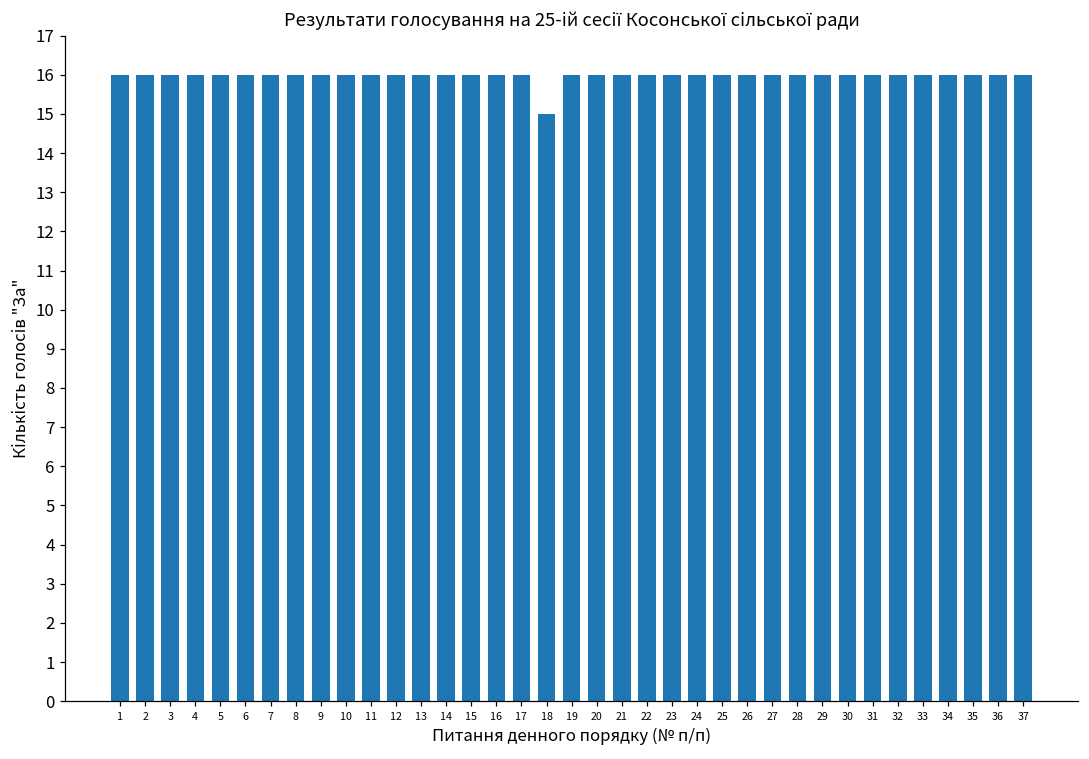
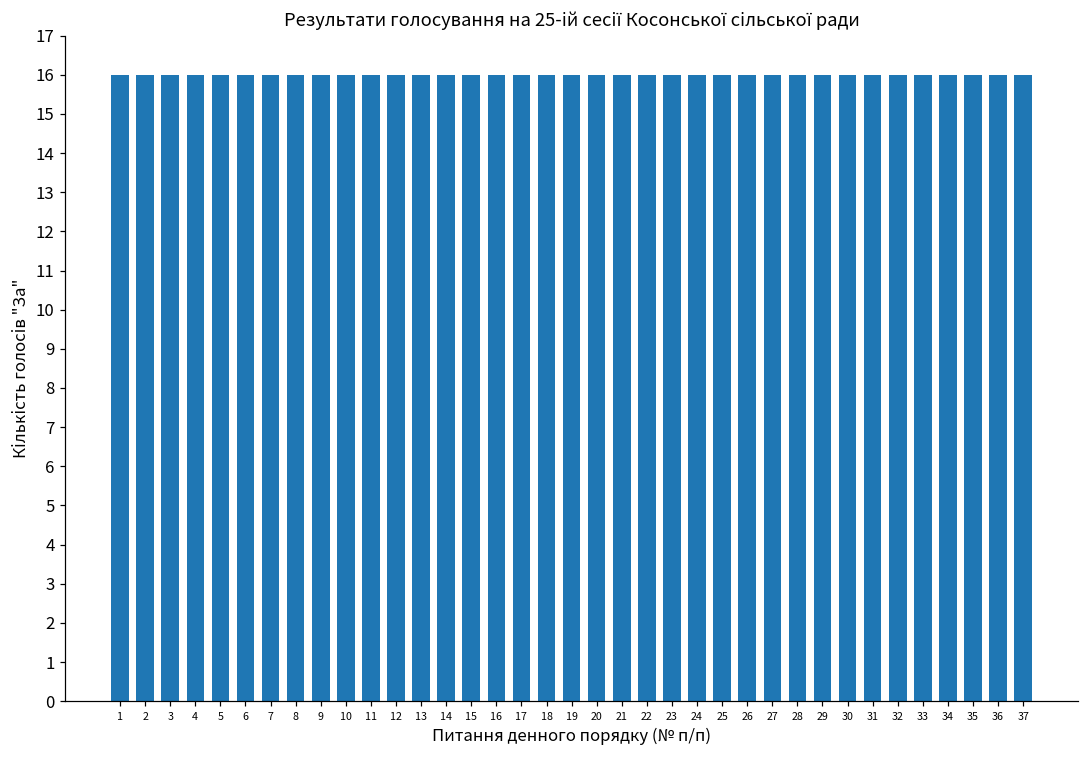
  {
    "1": 16,
    "2": 16,
    "3": 16,
    "4": 16,
    "5": 16,
    "6": 16,
    "7": 16,
    "8": 16,
    "9": 16,
    "10": 16,
    "11": 16,
    "12": 16,
    "13": 16,
    "14": 16,
    "15": 16,
    "16": 16,
    "17": 16,
-   "18": 15,
+   "18": 16,
    "19": 16,
    "20": 16,
    "21": 16,
    "22": 16,
    "23": 16,
    "24": 16,
    "25": 16,
    "26": 16,
    "27": 16,
    "28": 16,
    "29": 16,
    "30": 16,
    "31": 16,
    "32": 16,
    "33": 16,
    "34": 16,
    "35": 16,
    "36": 16,
    "37": 16
  }
